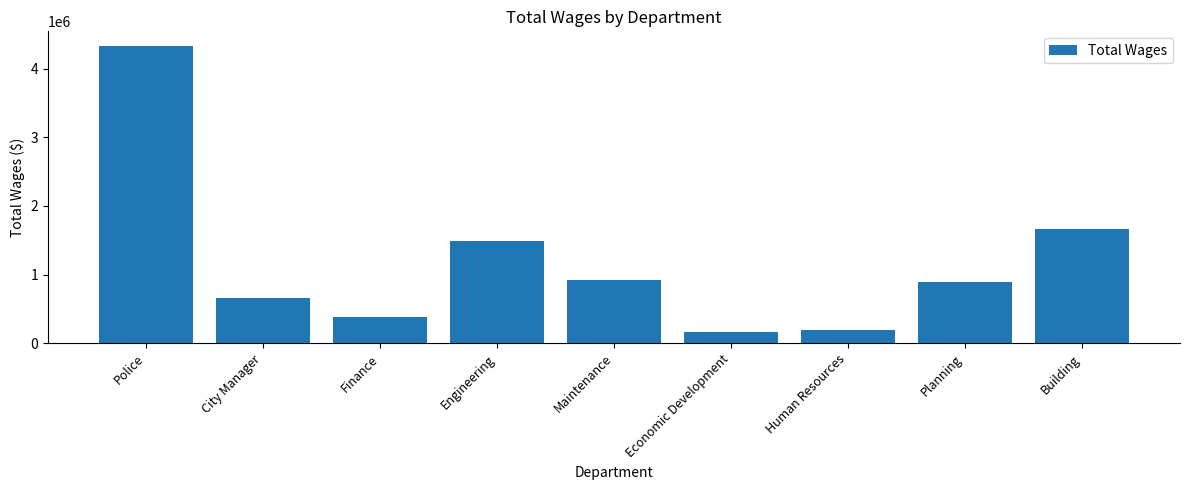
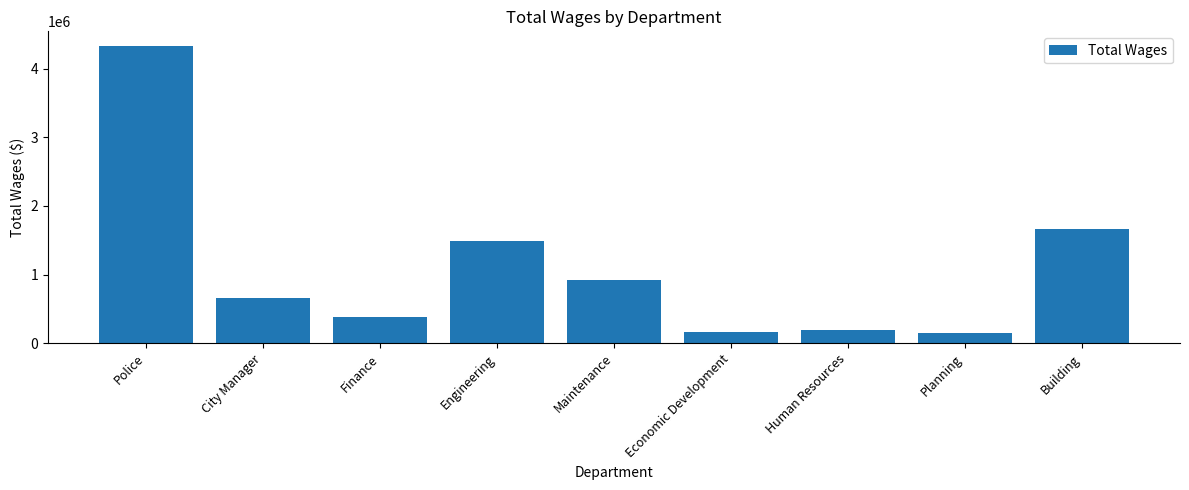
  {
    "Police": 4300000,
    "City Manager": 700000,
    "Finance": 400000,
    "Engineering": 1500000,
    "Maintenance": 900000,
    "Economic Development": 200000,
    "Human Resources": 200000,
-   "Planning": 900000,
+   "Planning": 200000,
    "Building": 1700000
  }
